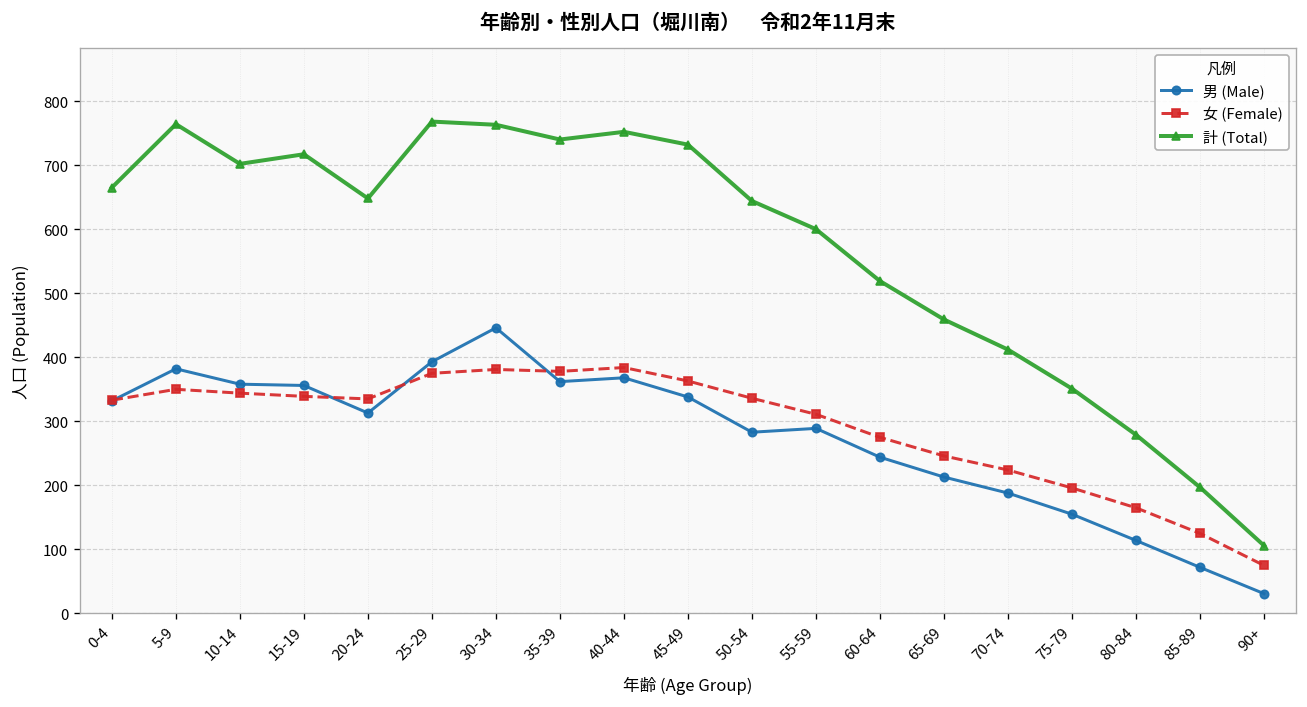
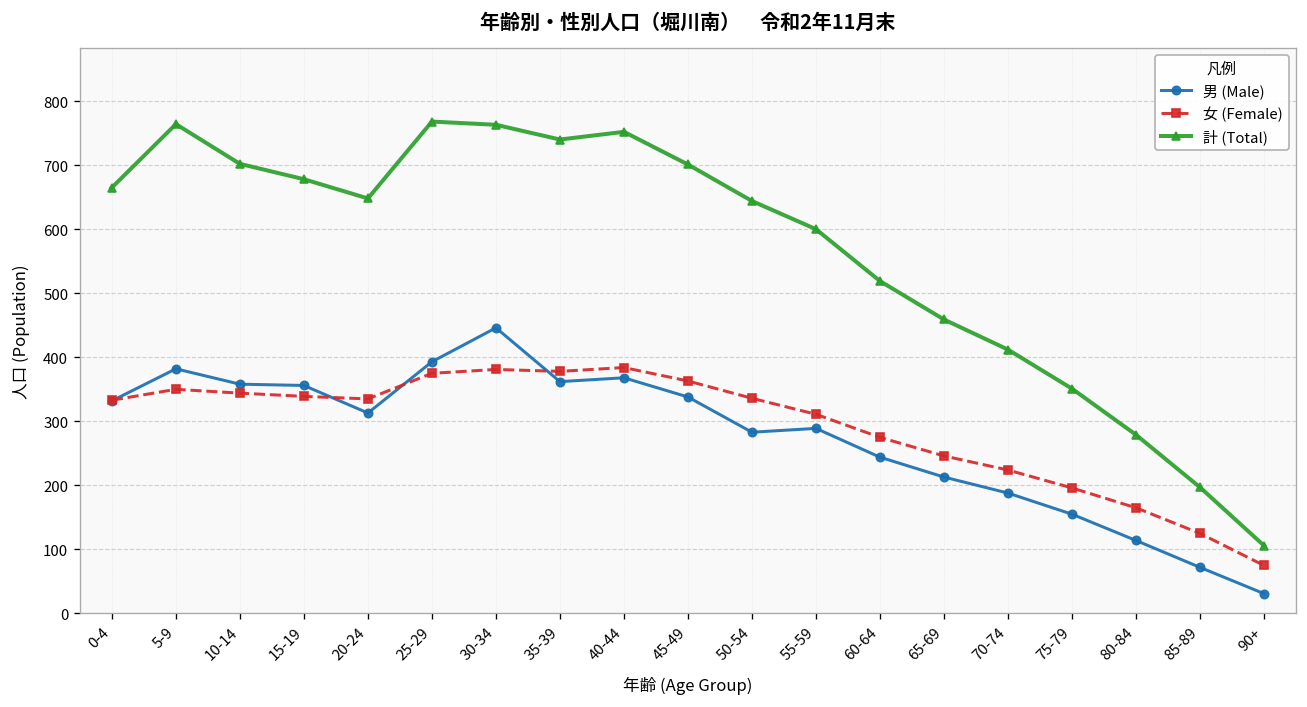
  {
    "男 (Male)": {
      "5-9": 380,
      "10-14": 360,
      "15-19": 360,
      "20-24": 310,
      "25-29": 390,
      "30-34": 450,
      "35-39": 360,
      "40-44": 370,
      "45-49": 340,
      "50-54": 280,
      "55-59": 290,
      "60-64": 240,
      "65-69": 210,
      "70-74": 190,
      "75-79": 160,
      "80-84": 110,
      "85-89": 70,
      "90+": 30
    },
    "女 (Female)": {
      "5-9": 350,
      "10-14": 340,
      "15-19": 340,
      "20-24": 340,
      "25-29": 380,
      "30-34": 380,
      "35-39": 380,
      "40-44": 380,
      "45-49": 360,
      "50-54": 340,
      "55-59": 310,
      "60-64": 280,
      "65-69": 250,
      "70-74": 220,
      "75-79": 200,
      "80-84": 170,
      "85-89": 130,
      "90+": 80
    },
    "計 (Total)": {
      "0-4": 670,
      "5-9": 760,
      "10-14": 700,
-     "15-19": 720,
+     "15-19": 680,
      "20-24": 650,
      "25-29": 770,
      "30-34": 760,
      "35-39": 740,
      "40-44": 750,
-     "45-49": 730,
+     "45-49": 700,
      "50-54": 640,
      "55-59": 600,
      "60-64": 520,
      "65-69": 460,
      "70-74": 410,
      "75-79": 350,
      "80-84": 280,
      "85-89": 200,
      "90+": 110
    }
  }
